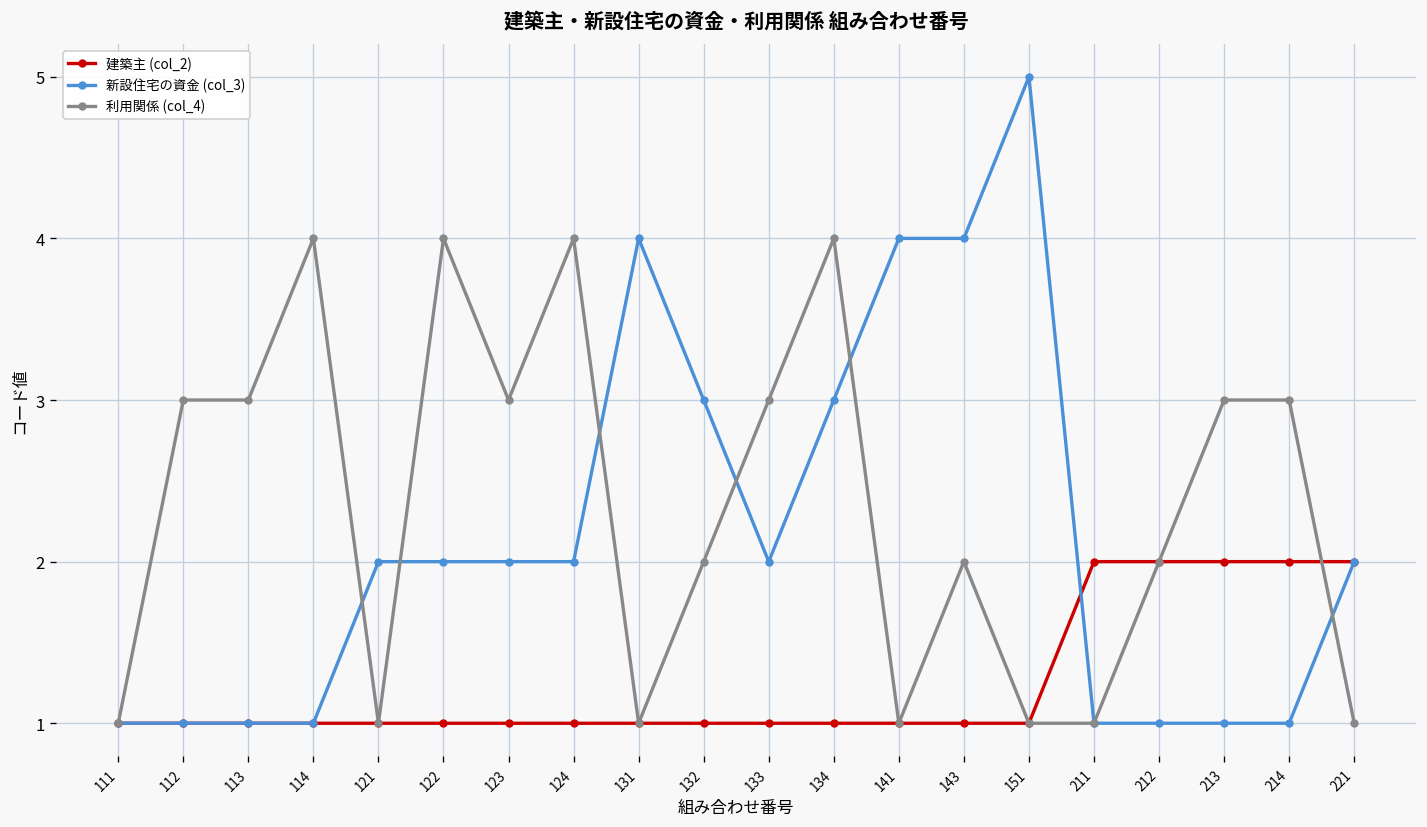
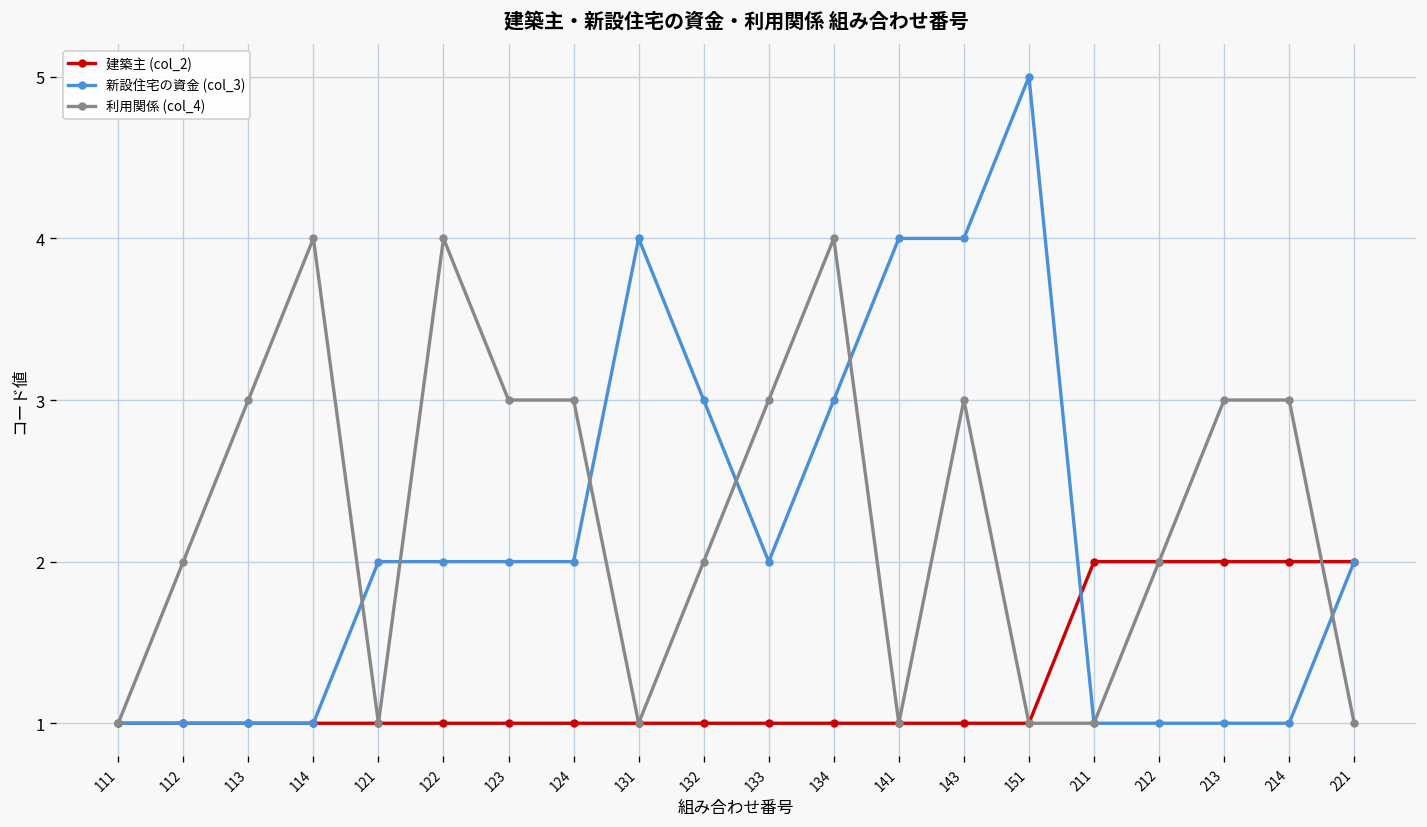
  {
    "建築主 (col_2)": {
      "122": 1,
      "123": 1,
      "124": 1,
      "132": 1,
      "133": 1,
      "134": 1,
      "143": 1,
      "211": 2,
      "213": 2,
      "214": 2
    },
    "新設住宅の資金 (col_3)": {
      "121": 2,
      "122": 2,
      "123": 2,
      "124": 2,
      "131": 4,
      "132": 3,
      "133": 2,
      "134": 3,
      "141": 4,
      "143": 4,
      "151": 5,
      "212": 1,
      "213": 1,
      "214": 1
    },
    "利用関係 (col_4)": {
-     "112": 3,
+     "112": 2,
      "113": 3,
      "114": 4,
      "122": 4,
      "123": 3,
-     "124": 4,
+     "124": 3,
      "132": 2,
      "133": 3,
      "134": 4,
-     "143": 2,
+     "143": 3,
      "213": 3,
      "214": 3,
      "221": 1
    }
  }
